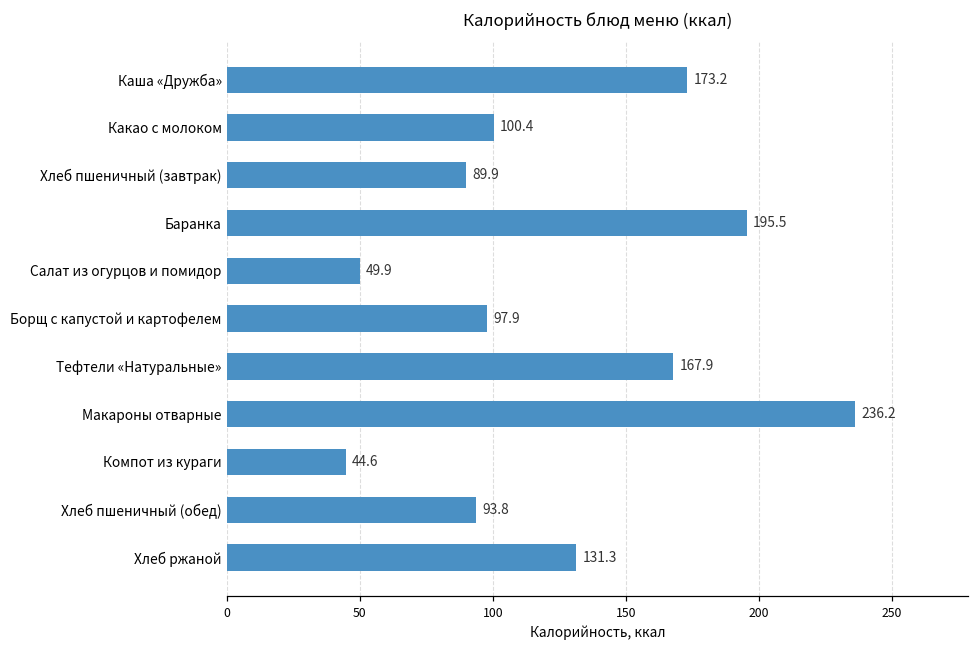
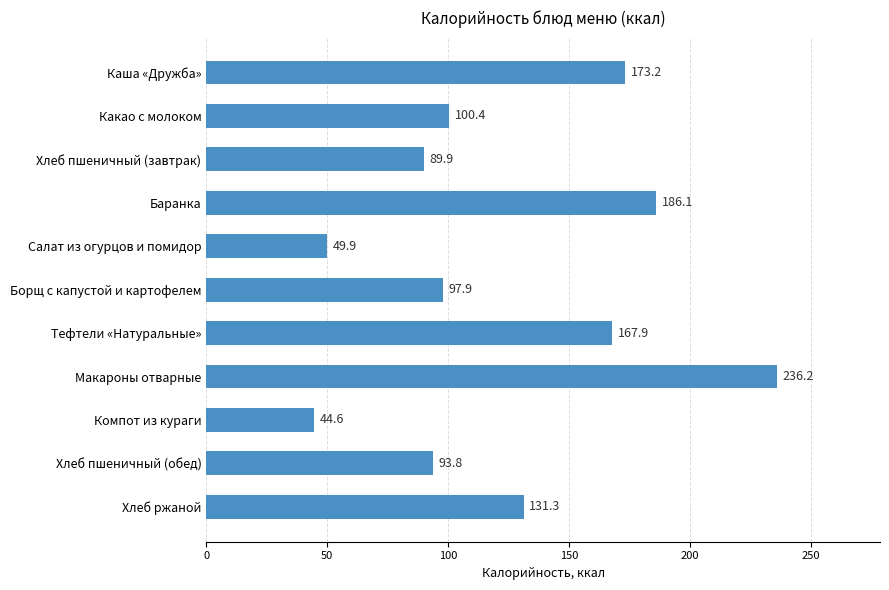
  {
    "Каша «Дружба»": 173.2,
    "Какао с молоком": 100.4,
    "Хлеб пшеничный (завтрак)": 89.9,
-   "Баранка": 195.5,
+   "Баранка": 186.1,
    "Салат из огурцов и помидор": 49.9,
    "Борщ с капустой и картофелем": 97.9,
    "Тефтели «Натуральные»": 167.9,
    "Макароны отварные": 236.2,
    "Компот из кураги": 44.6,
    "Хлеб пшеничный (обед)": 93.8,
    "Хлеб ржаной": 131.3
  }
